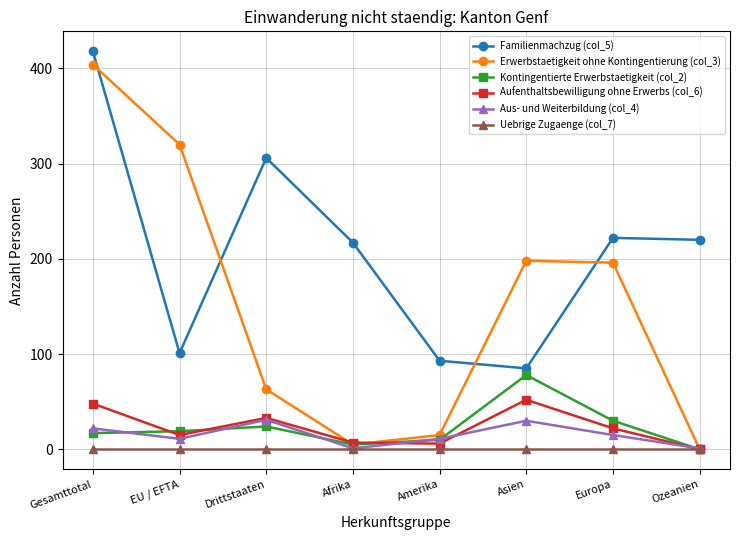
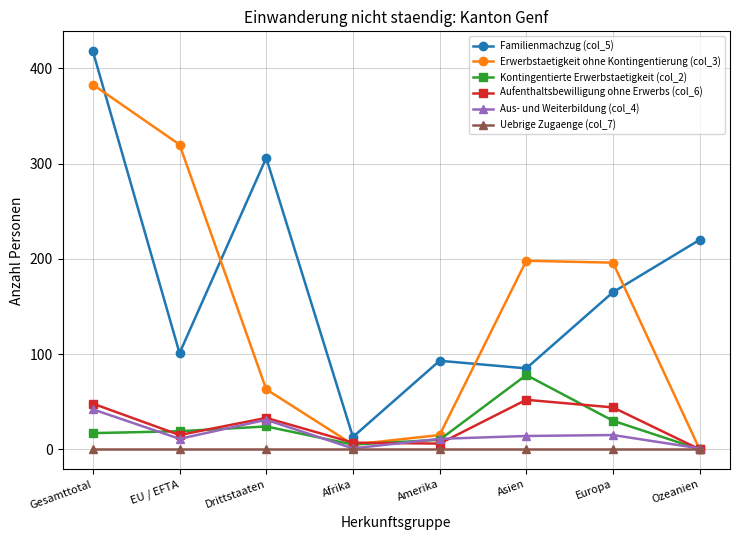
  {
    "Familienmachzug (col_5)": {
      "Gesamttotal": 420,
      "EU / EFTA": 100,
      "Drittstaaten": 310,
-     "Afrika": 220,
+     "Afrika": 10,
      "Amerika": 90,
      "Asien": 90,
-     "Europa": 220,
+     "Europa": 170,
      "Ozeanien": 220
    },
    "Erwerbstaetigkeit ohne Kontingentierung (col_3)": {
-     "Gesamttotal": 400,
+     "Gesamttotal": 380,
      "EU / EFTA": 320,
      "Drittstaaten": 60,
      "Amerika": 20,
      "Asien": 200,
      "Europa": 200
    },
    "Kontingentierte Erwerbstaetigkeit (col_2)": {
      "Gesamttotal": 20,
      "EU / EFTA": 20,
      "Drittstaaten": 20,
      "Asien": 80,
      "Europa": 30
    },
    "Aufenthaltsbewilligung ohne Erwerbs (col_6)": {
      "Gesamttotal": 50,
      "EU / EFTA": 20,
      "Amerika": 10,
      "Asien": 50,
-     "Europa": 20
+     "Europa": 40
    },
    "Aus- und Weiterbildung (col_4)": {
-     "Gesamttotal": 20,
+     "Gesamttotal": 40,
      "EU / EFTA": 10,
-     "Asien": 30,
+     "Asien": 10,
      "Europa": 20
    },
    "Uebrige Zugaenge (col_7)": {
      "Gesamttotal": 0,
      "EU / EFTA": 0,
      "Drittstaaten": 0,
      "Amerika": 0,
      "Asien": 0,
      "Europa": 0
    }
  }
